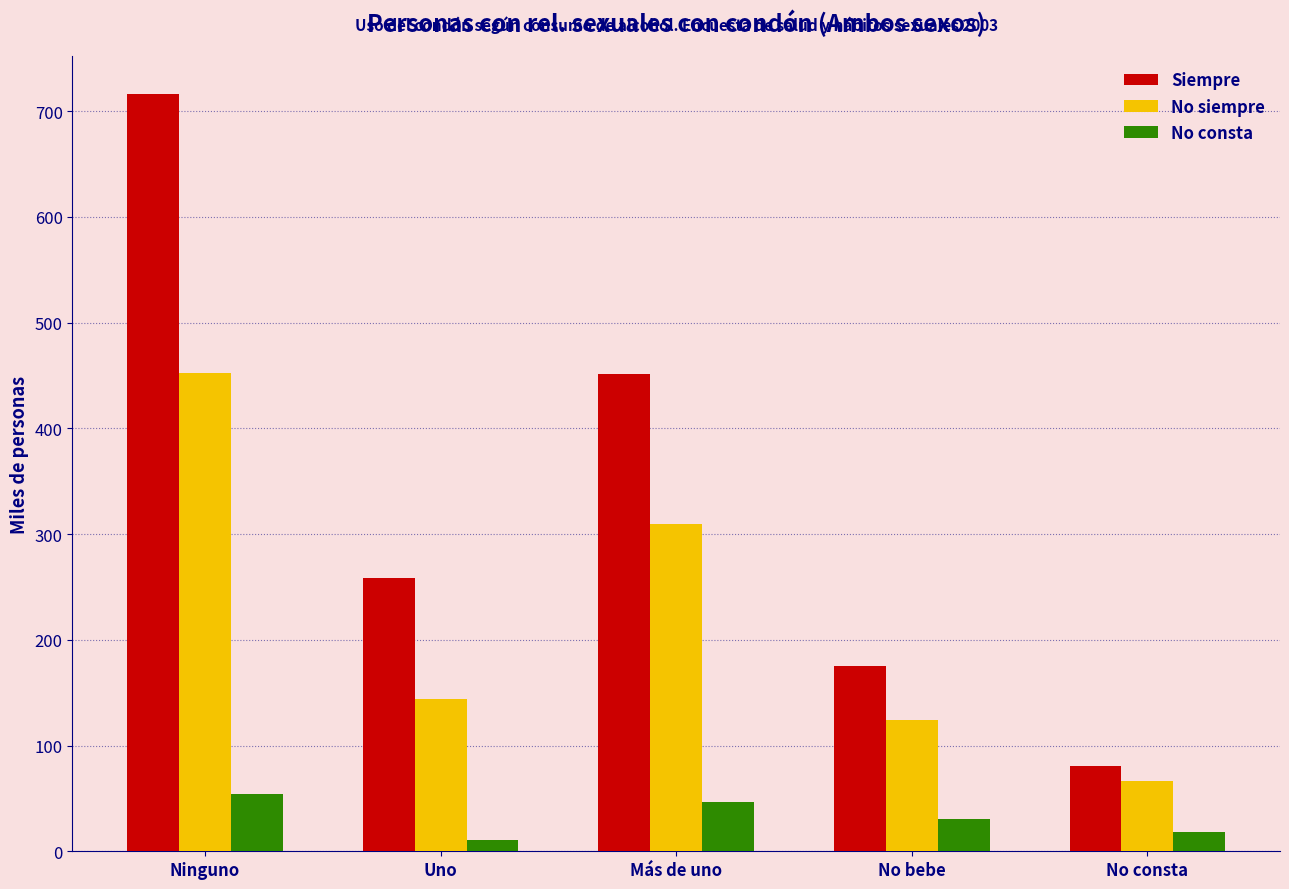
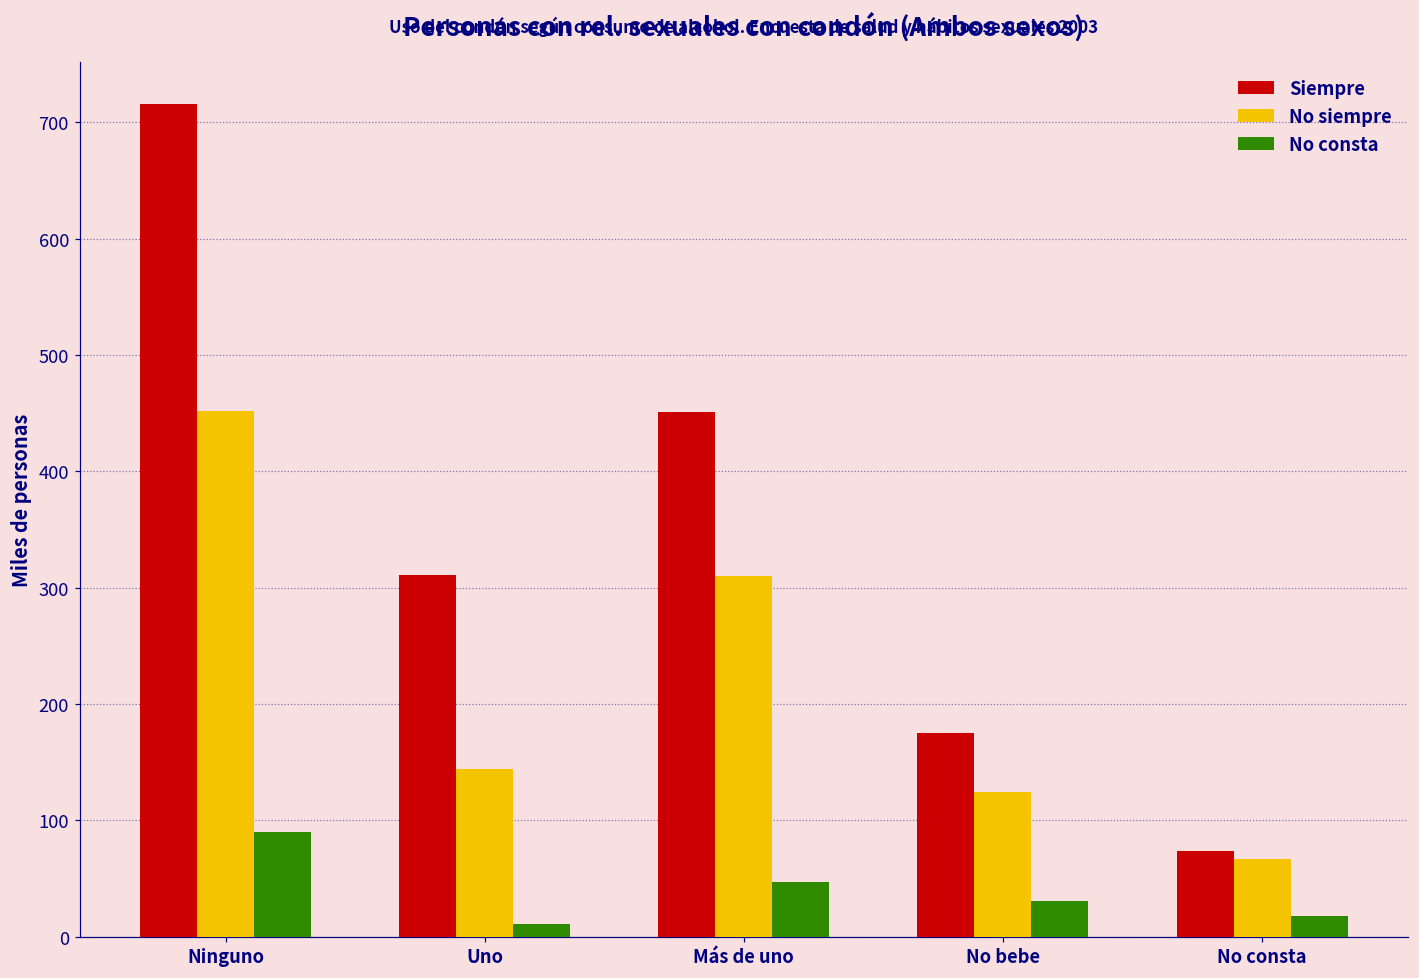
  {
    "Siempre": {
      "Ninguno": 716,
-     "Uno": 259,
+     "Uno": 311,
      "Más de uno": 451,
      "No bebe": 175,
-     "No consta": 81
+     "No consta": 73
    },
    "No siempre": {
      "Ninguno": 452,
      "Uno": 144,
      "Más de uno": 310,
      "No bebe": 124,
      "No consta": 67
    },
    "No consta": {
-     "Ninguno": 54,
+     "Ninguno": 90,
      "Uno": 11,
      "Más de uno": 47,
      "No bebe": 30,
      "No consta": 18
    }
  }
